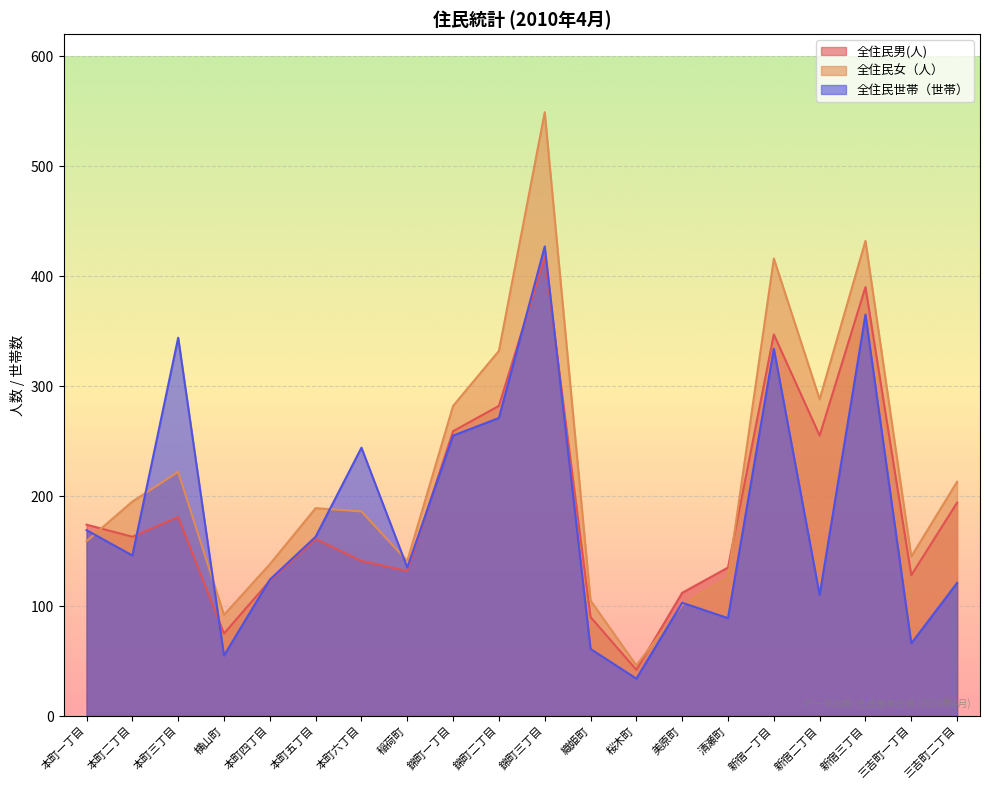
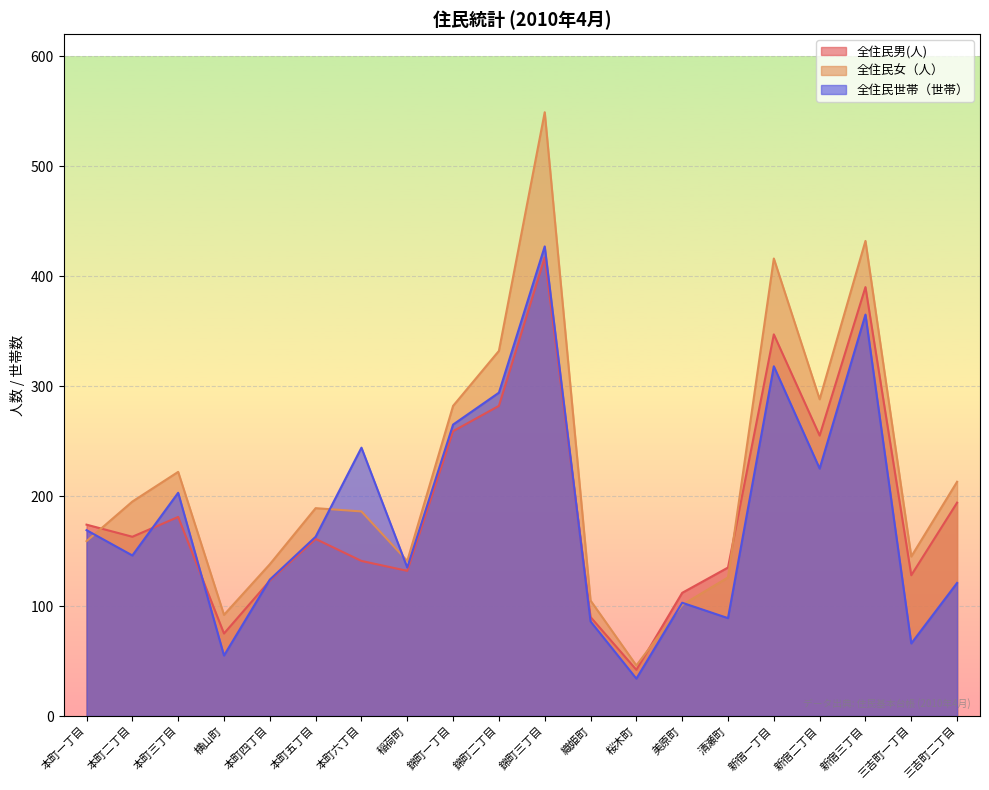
  {
    "全住民世帯（世帯）": {
      "本町一丁目": 169,
      "本町二丁目": 146,
-     "本町三丁目": 344,
+     "本町三丁目": 203,
      "横山町": 55,
      "本町六丁目": 244,
      "稲荷町": 135,
-     "錦町一丁目": 255,
-     "錦町二丁目": 271,
+     "錦町一丁目": 265,
+     "錦町二丁目": 294,
      "錦町三丁目": 427,
-     "織姫町": 61,
+     "織姫町": 86,
      "桜木町": 34,
      "清瀬町": 89,
-     "新宿一丁目": 334,
-     "新宿二丁目": 110,
+     "新宿一丁目": 318,
+     "新宿二丁目": 225,
      "新宿三丁目": 365,
      "三吉町一丁目": 66,
      "三吉町二丁目": 121
    }
  }
